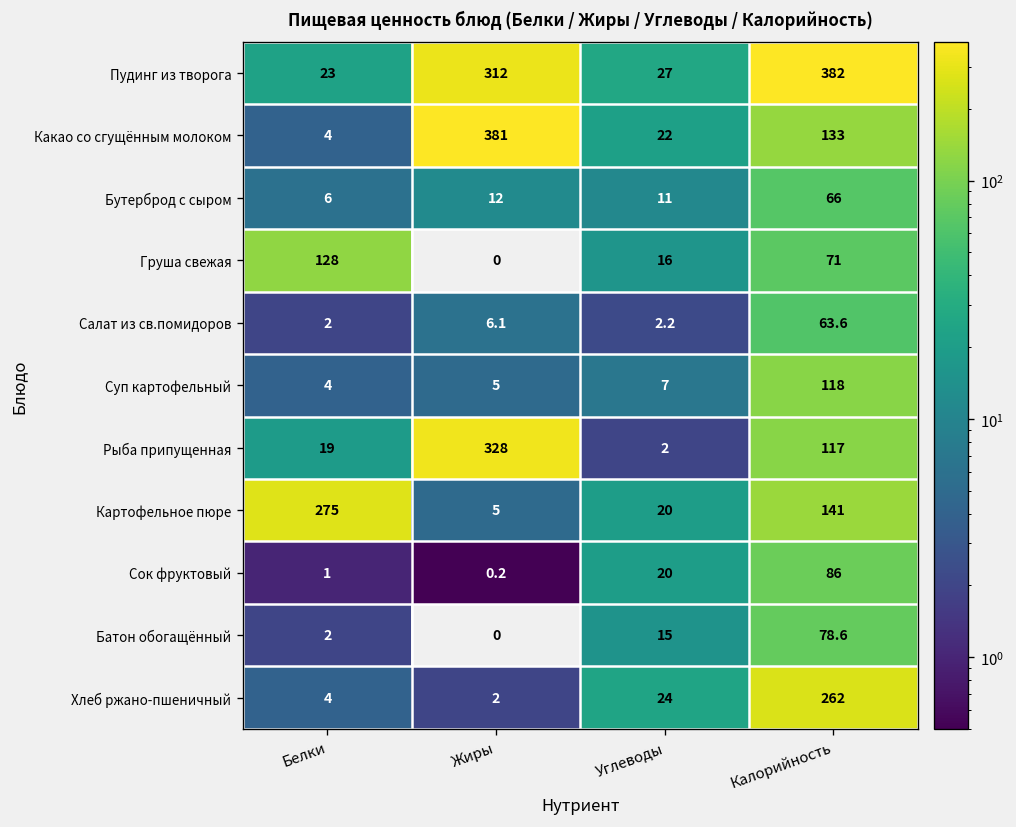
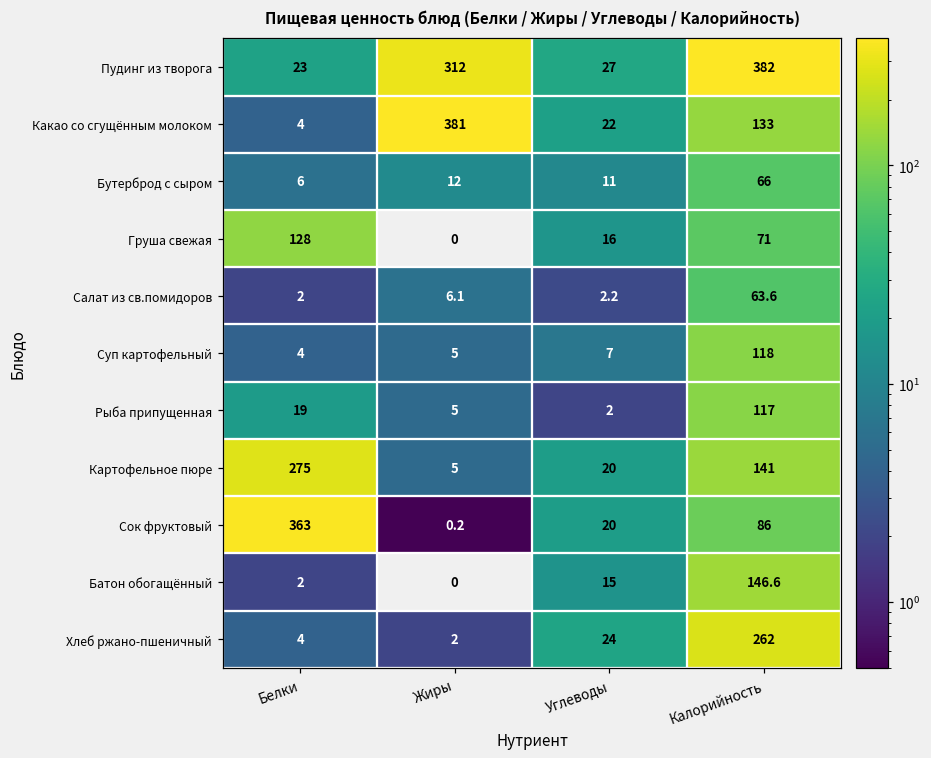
  {
    "Пудинг из творога": {
      "Белки": 23,
      "Жиры": 312,
      "Углеводы": 27,
      "Калорийность": 382
    },
    "Какао со сгущённым молоком": {
      "Белки": 4,
      "Жиры": 381,
      "Углеводы": 22,
      "Калорийность": 133
    },
    "Бутерброд с сыром": {
      "Белки": 6,
      "Жиры": 12,
      "Углеводы": 11,
      "Калорийность": 66
    },
    "Груша свежая": {
      "Белки": 128,
      "Жиры": 0,
      "Углеводы": 16,
      "Калорийность": 71
    },
    "Салат из св.помидоров": {
      "Белки": 2,
      "Жиры": 6.1,
      "Углеводы": 2.2,
      "Калорийность": 63.6
    },
    "Суп картофельный": {
      "Белки": 4,
      "Жиры": 5,
      "Углеводы": 7,
      "Калорийность": 118
    },
    "Рыба припущенная": {
      "Белки": 19,
-     "Жиры": 328,
+     "Жиры": 5,
      "Углеводы": 2,
      "Калорийность": 117
    },
    "Картофельное пюре": {
      "Белки": 275,
      "Жиры": 5,
      "Углеводы": 20,
      "Калорийность": 141
    },
    "Сок фруктовый": {
-     "Белки": 1,
+     "Белки": 363,
      "Жиры": 0.2,
      "Углеводы": 20,
      "Калорийность": 86
    },
    "Батон обогащённый": {
      "Белки": 2,
      "Жиры": 0,
      "Углеводы": 15,
-     "Калорийность": 78.6
+     "Калорийность": 146.6
    },
    "Хлеб ржано-пшеничный": {
      "Белки": 4,
      "Жиры": 2,
      "Углеводы": 24,
      "Калорийность": 262
    }
  }
